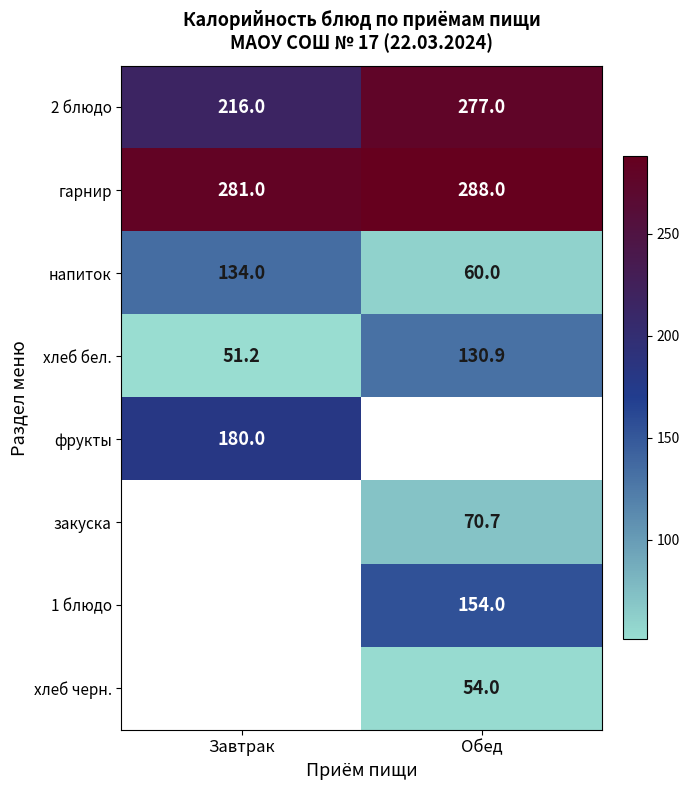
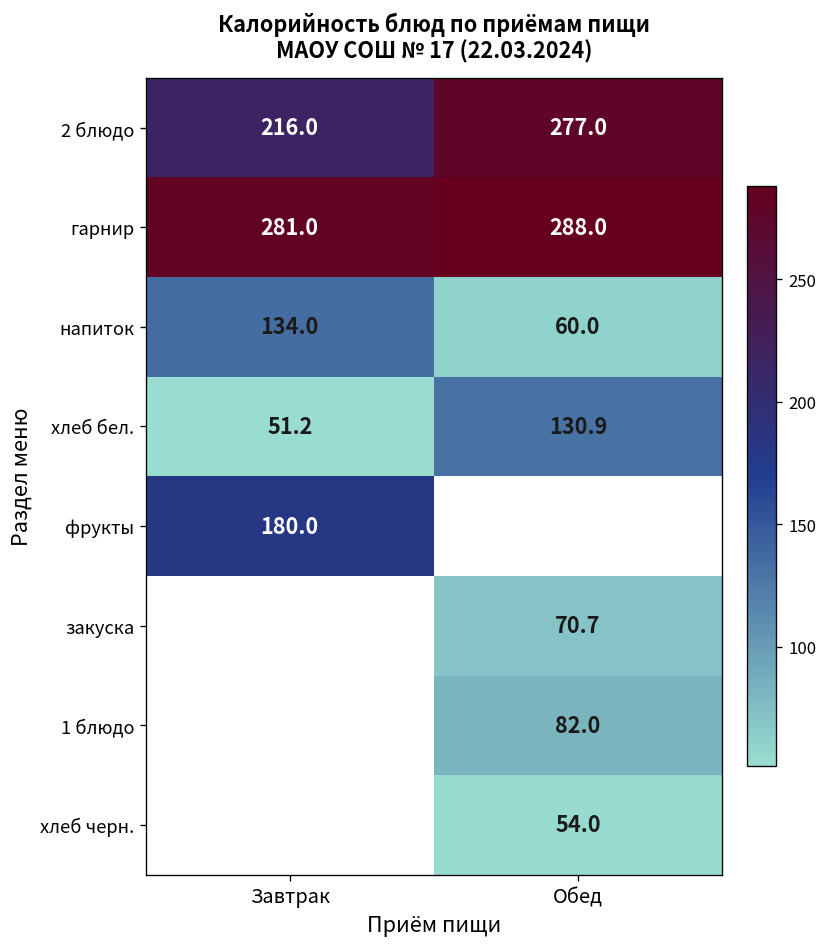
  {
    "2 блюдо": {
      "Завтрак": 216.0,
      "Обед": 277.0
    },
    "гарнир": {
      "Завтрак": 281.0,
      "Обед": 288.0
    },
    "напиток": {
      "Завтрак": 134.0,
      "Обед": 60.0
    },
    "хлеб бел.": {
      "Завтрак": 51.2,
      "Обед": 130.9
    },
    "фрукты": {
      "Завтрак": 180.0
    },
    "закуска": {
      "Обед": 70.7
    },
    "1 блюдо": {
-     "Обед": 154.0
+     "Обед": 82.0
    },
    "хлеб черн.": {
      "Обед": 54.0
    }
  }
